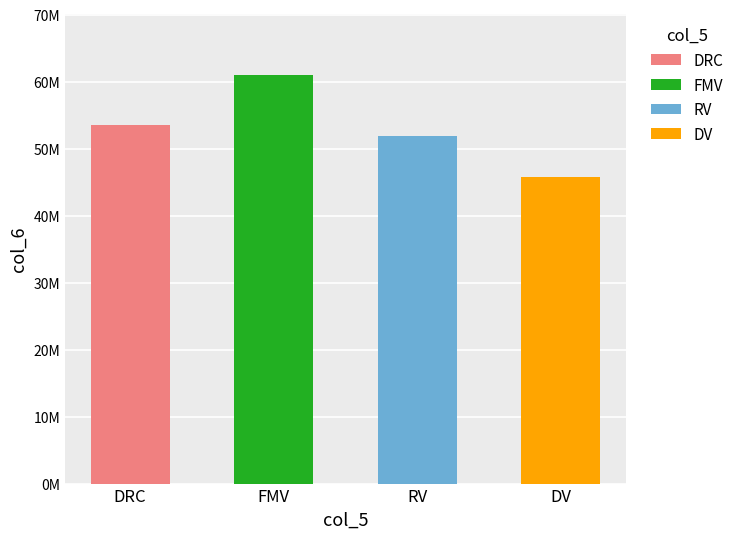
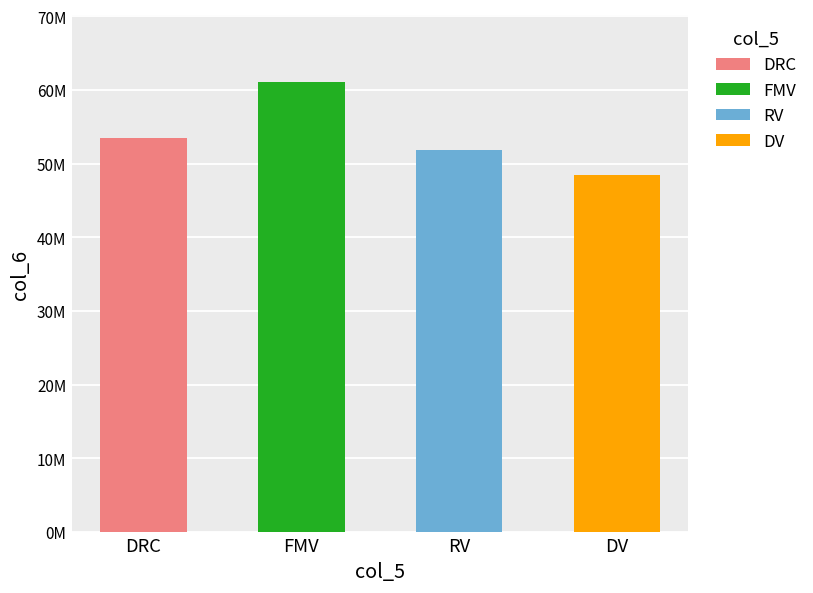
  {
    "DRC": 53000000,
    "FMV": 61000000,
    "RV": 52000000,
-   "DV": 46000000
+   "DV": 48000000
  }
